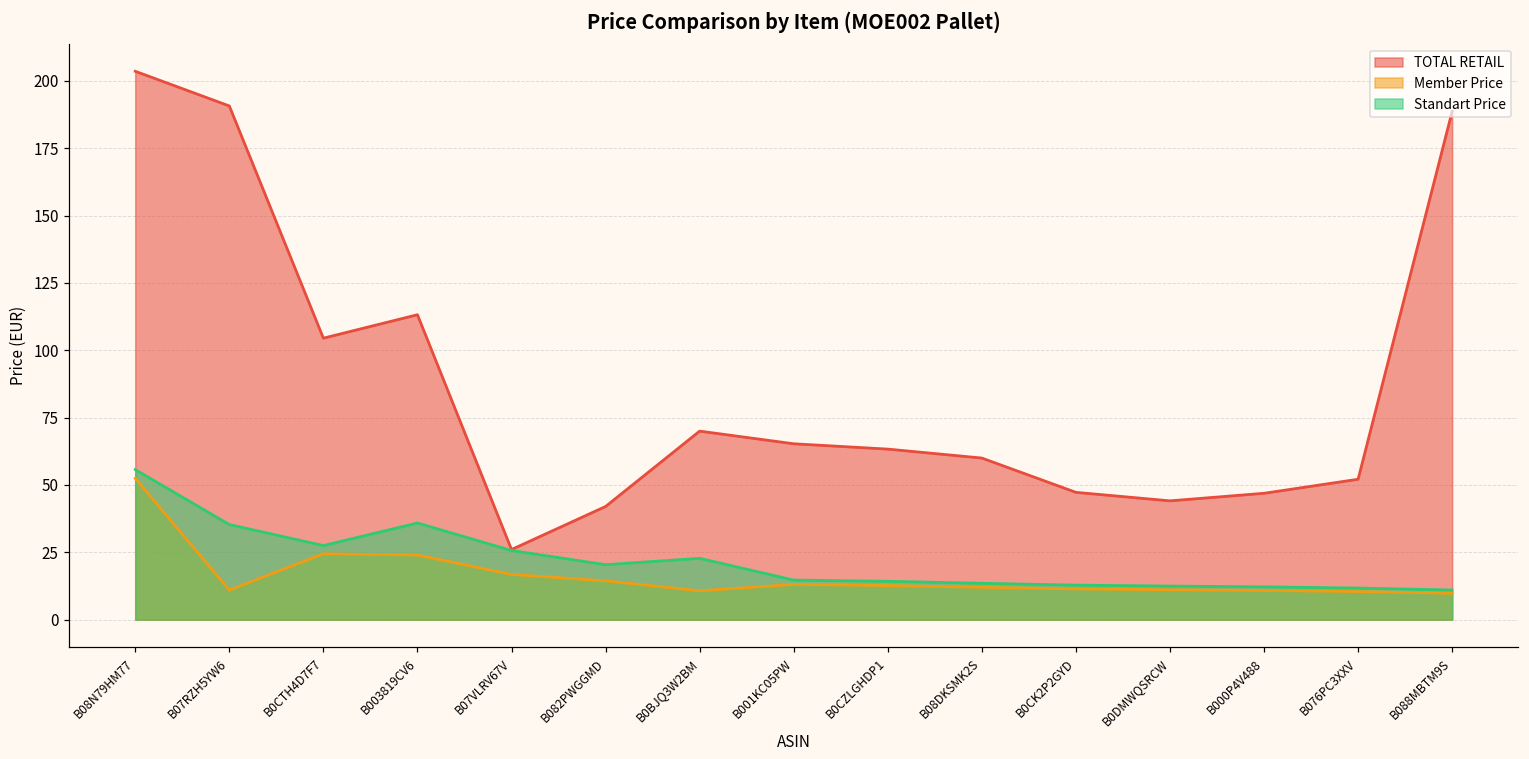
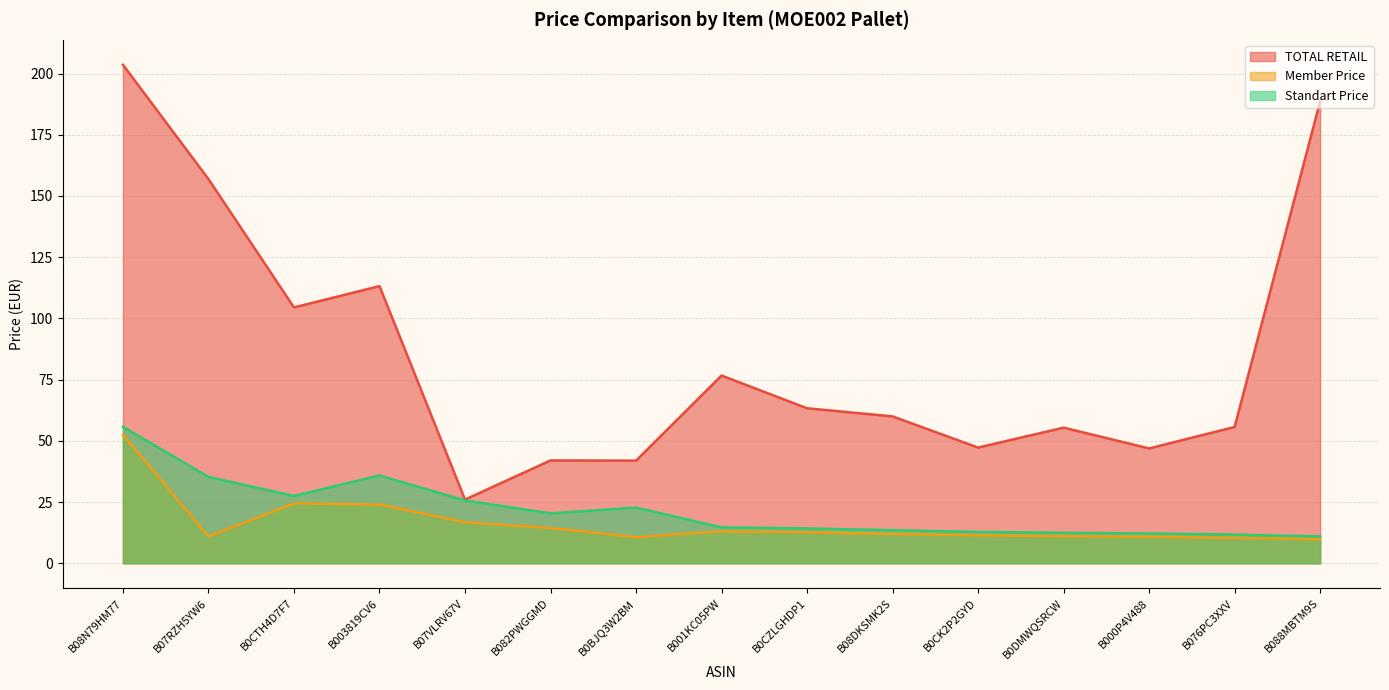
  {
    "TOTAL RETAIL": {
      "B08N79HM77": 204,
-     "B07RZH5YW6": 191,
+     "B07RZH5YW6": 157,
      "B0CTH4D7F7": 104,
      "B003819CV6": 113,
      "B082PWGGMD": 42,
-     "B0BJQ3W2BM": 70,
-     "B001KC05PW": 65,
+     "B0BJQ3W2BM": 42,
+     "B001KC05PW": 77,
      "B0CZLGHDP1": 63,
      "B08DKSMK2S": 60,
      "B0CK2P2GYD": 47,
-     "B0DMWQSRCW": 44,
+     "B0DMWQSRCW": 55,
      "B000P4V488": 47,
-     "B076PC3XXV": 52
+     "B076PC3XXV": 56
    },
    "Member Price": {
      "B08N79HM77": 52,
      "B07RZH5YW6": 11,
      "B0CTH4D7F7": 24,
      "B003819CV6": 24,
      "B07VLRV67V": 17,
      "B082PWGGMD": 14,
      "B0BJQ3W2BM": 11,
      "B001KC05PW": 13,
      "B0CZLGHDP1": 13,
      "B08DKSMK2S": 12,
      "B0CK2P2GYD": 11,
      "B0DMWQSRCW": 11,
      "B000P4V488": 11,
      "B076PC3XXV": 10,
      "B088MBTM9S": 10
    },
    "Standart Price": {
      "B08N79HM77": 56,
      "B07RZH5YW6": 35,
      "B0CTH4D7F7": 28,
      "B003819CV6": 36,
      "B082PWGGMD": 20,
      "B0BJQ3W2BM": 23,
      "B001KC05PW": 15,
      "B0CZLGHDP1": 14,
      "B08DKSMK2S": 14,
      "B0CK2P2GYD": 13,
      "B0DMWQSRCW": 12,
      "B000P4V488": 12,
      "B076PC3XXV": 12,
      "B088MBTM9S": 11
    }
  }
